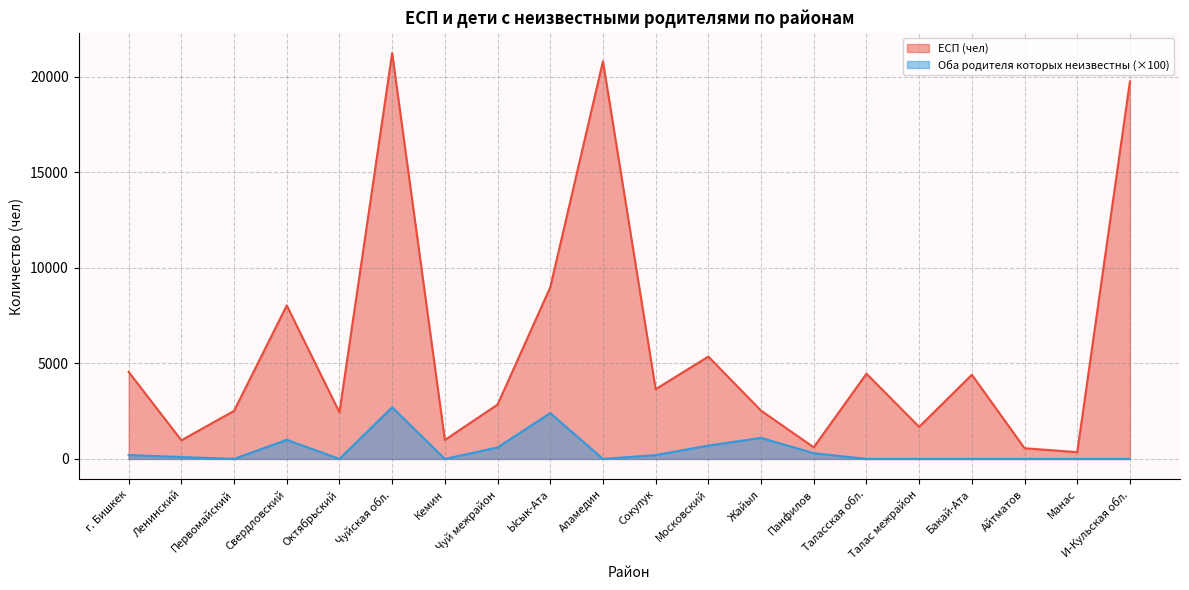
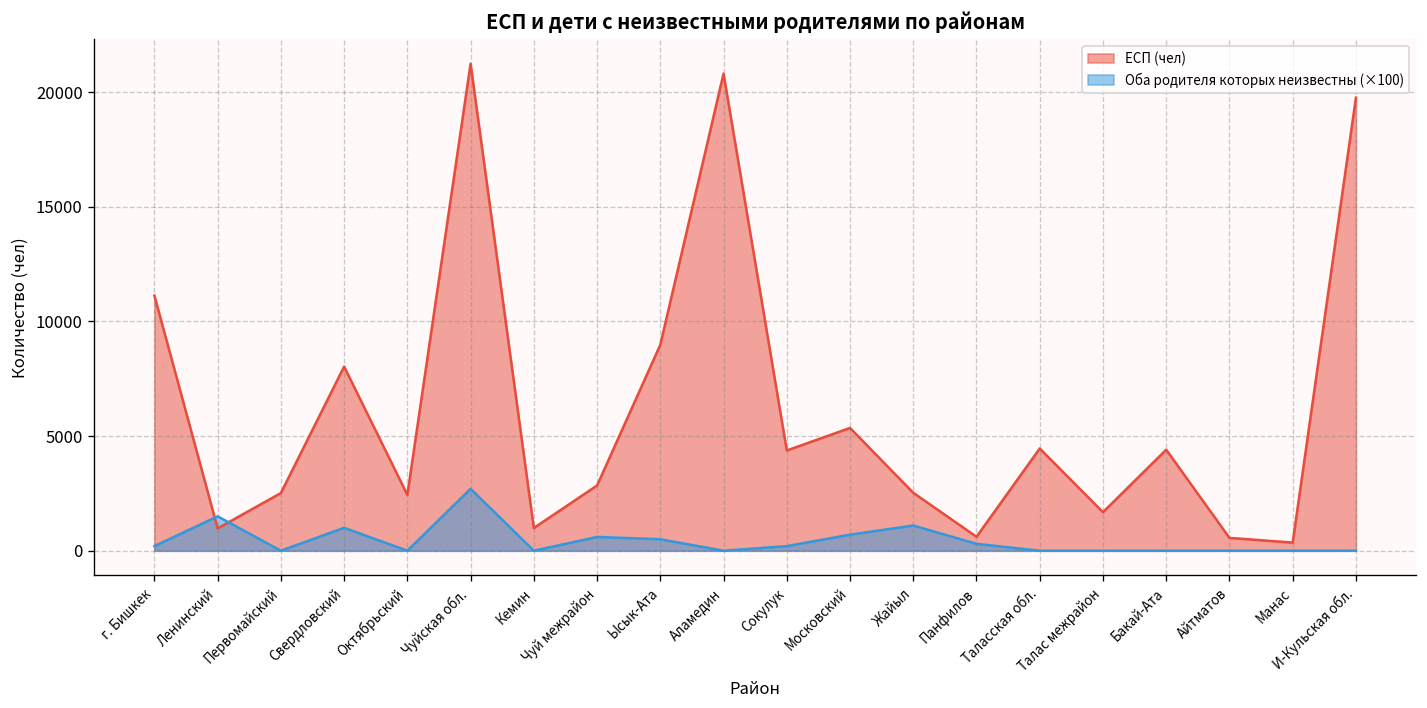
  {
    "ЕСП (чел)": {
-     "г. Бишкек": 4600,
+     "г. Бишкек": 11100,
      "Ленинский": 1000,
      "Первомайский": 2500,
      "Свердловский": 8000,
      "Октябрьский": 2400,
      "Чуйская обл.": 21200,
      "Кемин": 1000,
      "Чуй межрайон": 2800,
      "Ысык-Ата": 9000,
      "Аламедин": 20800,
-     "Сокулук": 3700,
+     "Сокулук": 4400,
      "Московский": 5400,
      "Жайыл": 2500,
      "Панфилов": 600,
      "Таласская обл.": 4500,
      "Талас межрайон": 1700,
      "Бакай-Ата": 4400,
      "Айтматов": 600,
      "Манас": 400,
      "И-Кульская обл.": 19800
    },
    "Оба родителя которых неизвестны (×100)": {
      "г. Бишкек": 200,
-     "Ленинский": 100,
+     "Ленинский": 1500,
      "Первомайский": 0,
      "Свердловский": 1000,
      "Октябрьский": 0,
      "Чуйская обл.": 2700,
      "Кемин": 0,
      "Чуй межрайон": 600,
-     "Ысык-Ата": 2400,
+     "Ысык-Ата": 500,
      "Аламедин": 0,
      "Сокулук": 200,
      "Московский": 700,
      "Жайыл": 1100,
      "Панфилов": 300,
      "Таласская обл.": 0,
      "Талас межрайон": 0,
      "Бакай-Ата": 0,
      "Айтматов": 0,
      "Манас": 0,
      "И-Кульская обл.": 0
    }
  }
